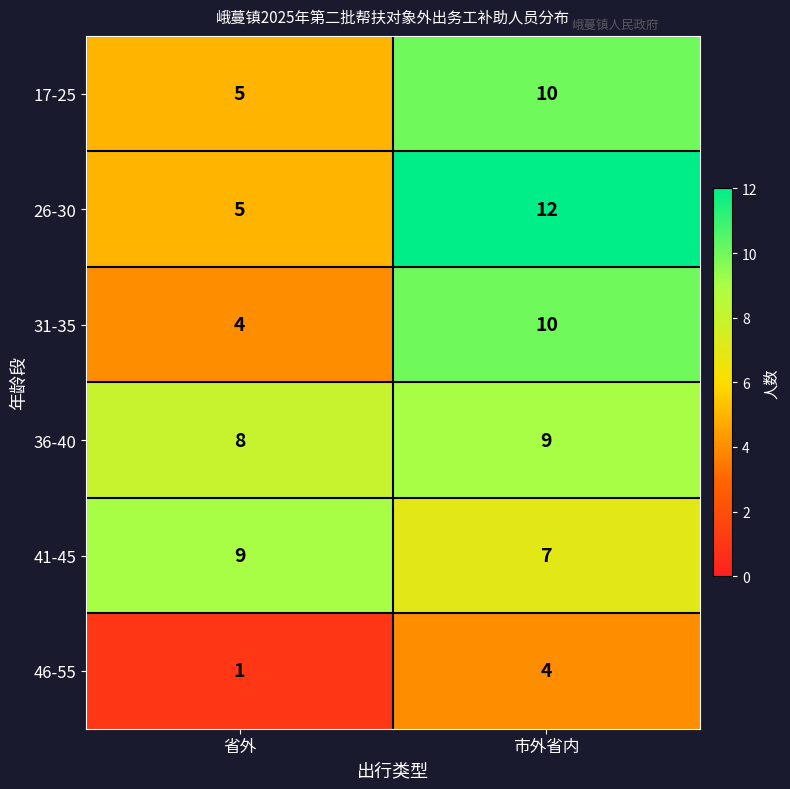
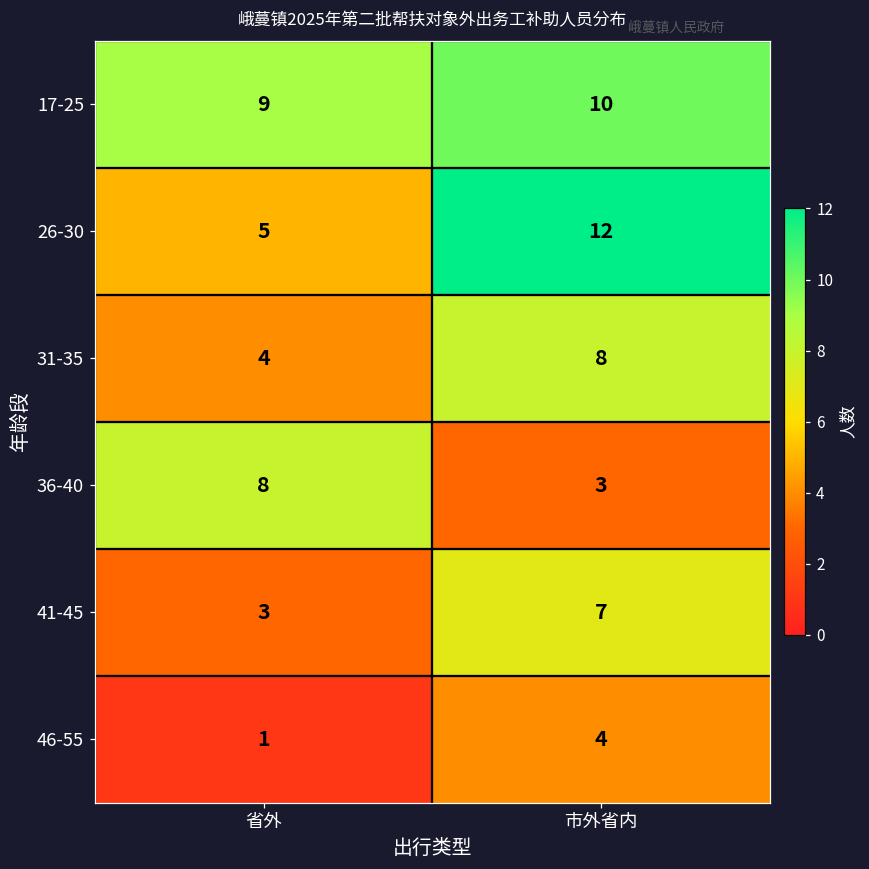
  {
    "17-25": {
-     "省外": 5,
+     "省外": 9,
      "市外省内": 10
    },
    "26-30": {
      "省外": 5,
      "市外省内": 12
    },
    "31-35": {
      "省外": 4,
-     "市外省内": 10
+     "市外省内": 8
    },
    "36-40": {
      "省外": 8,
-     "市外省内": 9
+     "市外省内": 3
    },
    "41-45": {
-     "省外": 9,
+     "省外": 3,
      "市外省内": 7
    },
    "46-55": {
      "省外": 1,
      "市外省内": 4
    }
  }
